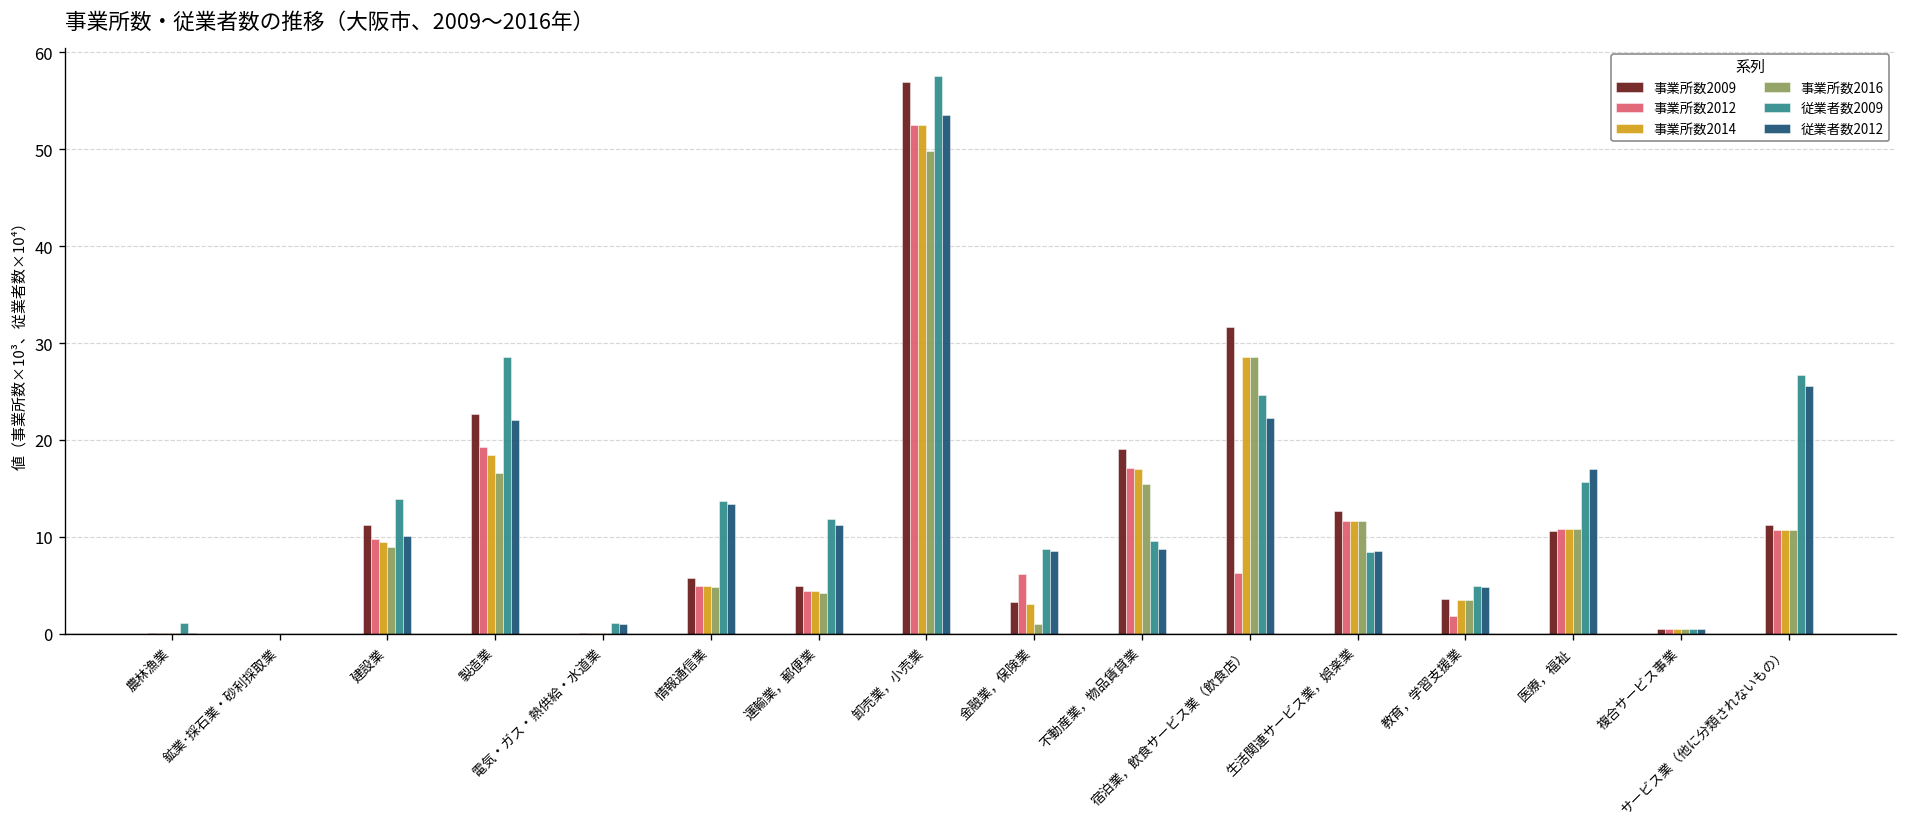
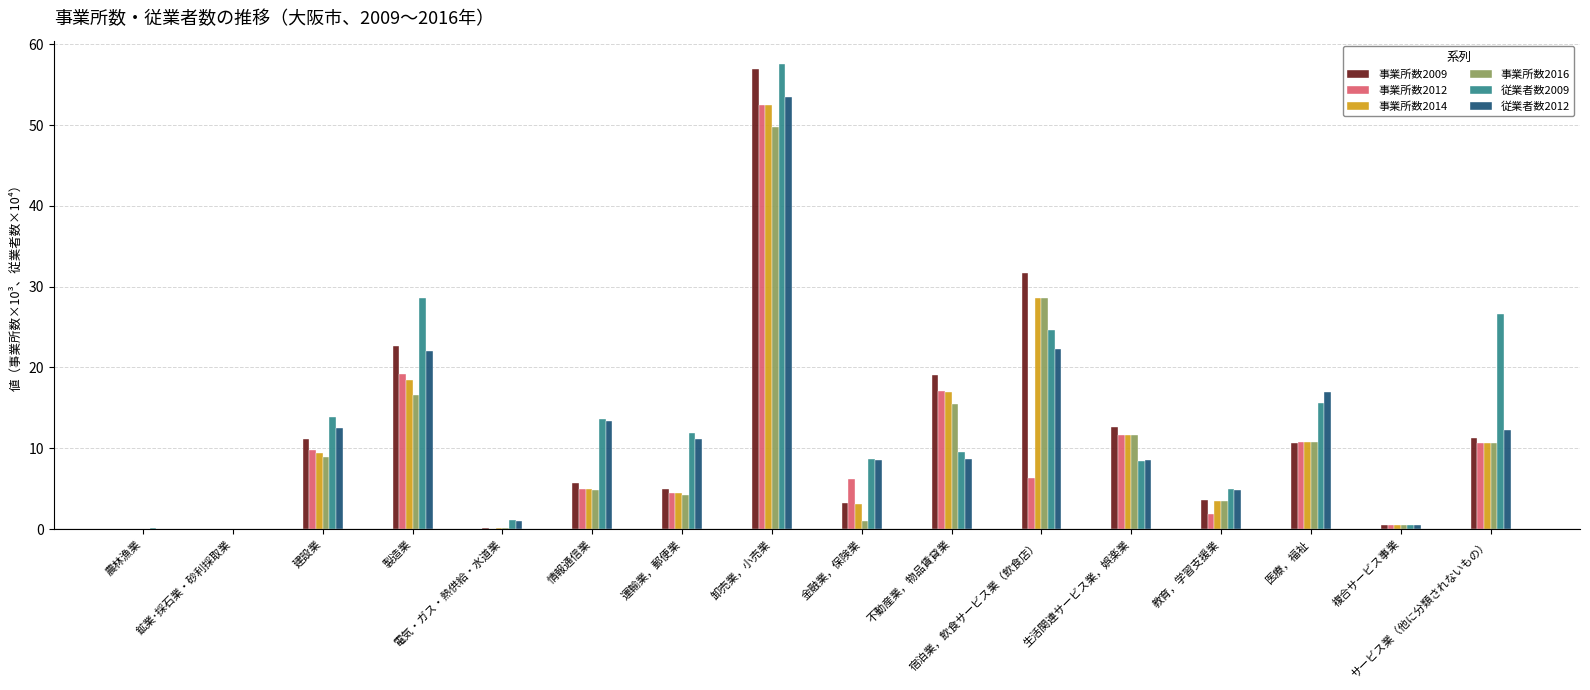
  {
    "事業所数2009": {
      "建設業": 11,
      "製造業": 23,
      "情報通信業": 6,
      "運輸業，郵便業": 5,
      "卸売業，小売業": 57,
      "金融業，保険業": 3,
      "不動産業，物品賃貸業": 19,
      "宿泊業，飲食サービス業（飲食店）": 32,
      "生活関連サービス業，娯楽業": 13,
      "教育，学習支援業": 4,
      "医療，福祉": 11,
      "複合サービス事業": 1,
      "サービス業（他に分類されないもの）": 11
    },
    "事業所数2012": {
      "建設業": 10,
      "製造業": 19,
      "情報通信業": 5,
      "運輸業，郵便業": 4,
      "卸売業，小売業": 52,
      "金融業，保険業": 6,
      "不動産業，物品賃貸業": 17,
      "宿泊業，飲食サービス業（飲食店）": 6,
      "生活関連サービス業，娯楽業": 12,
      "教育，学習支援業": 2,
      "医療，福祉": 11,
      "複合サービス事業": 0,
      "サービス業（他に分類されないもの）": 11
    },
    "事業所数2014": {
      "建設業": 9,
      "製造業": 18,
      "情報通信業": 5,
      "運輸業，郵便業": 4,
      "卸売業，小売業": 52,
      "金融業，保険業": 3,
      "不動産業，物品賃貸業": 17,
      "宿泊業，飲食サービス業（飲食店）": 29,
      "生活関連サービス業，娯楽業": 12,
      "教育，学習支援業": 3,
      "医療，福祉": 11,
      "複合サービス事業": 0,
      "サービス業（他に分類されないもの）": 11
    },
    "事業所数2016": {
      "建設業": 9,
      "製造業": 17,
      "情報通信業": 5,
      "運輸業，郵便業": 4,
      "卸売業，小売業": 50,
      "金融業，保険業": 1,
      "不動産業，物品賃貸業": 15,
      "宿泊業，飲食サービス業（飲食店）": 29,
      "生活関連サービス業，娯楽業": 12,
      "教育，学習支援業": 3,
      "医療，福祉": 11,
      "複合サービス事業": 0,
      "サービス業（他に分類されないもの）": 11
    },
    "従業者数2009": {
-     "農林漁業": 1,
+     "農林漁業": 0,
      "建設業": 14,
      "製造業": 29,
      "電気・ガス・熱供給・水道業": 1,
      "情報通信業": 14,
      "運輸業，郵便業": 12,
      "卸売業，小売業": 58,
      "金融業，保険業": 9,
      "不動産業，物品賃貸業": 10,
      "宿泊業，飲食サービス業（飲食店）": 25,
      "生活関連サービス業，娯楽業": 8,
      "教育，学習支援業": 5,
      "医療，福祉": 16,
      "複合サービス事業": 1,
      "サービス業（他に分類されないもの）": 27
    },
    "従業者数2012": {
-     "建設業": 10,
+     "建設業": 12,
      "製造業": 22,
      "電気・ガス・熱供給・水道業": 1,
      "情報通信業": 13,
      "運輸業，郵便業": 11,
      "卸売業，小売業": 53,
      "金融業，保険業": 8,
      "不動産業，物品賃貸業": 9,
      "宿泊業，飲食サービス業（飲食店）": 22,
      "生活関連サービス業，娯楽業": 9,
      "教育，学習支援業": 5,
      "医療，福祉": 17,
      "複合サービス事業": 1,
-     "サービス業（他に分類されないもの）": 26
+     "サービス業（他に分類されないもの）": 12
    }
  }
